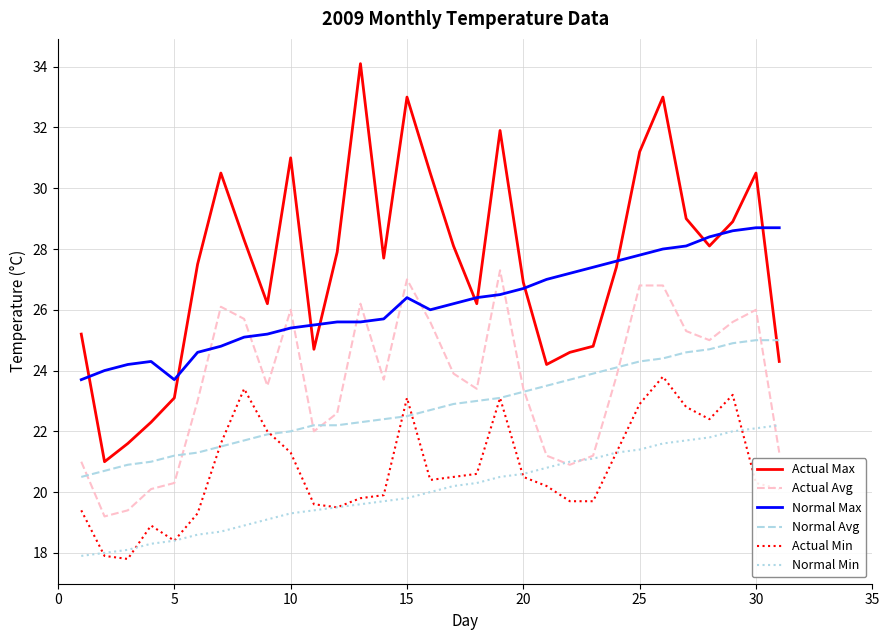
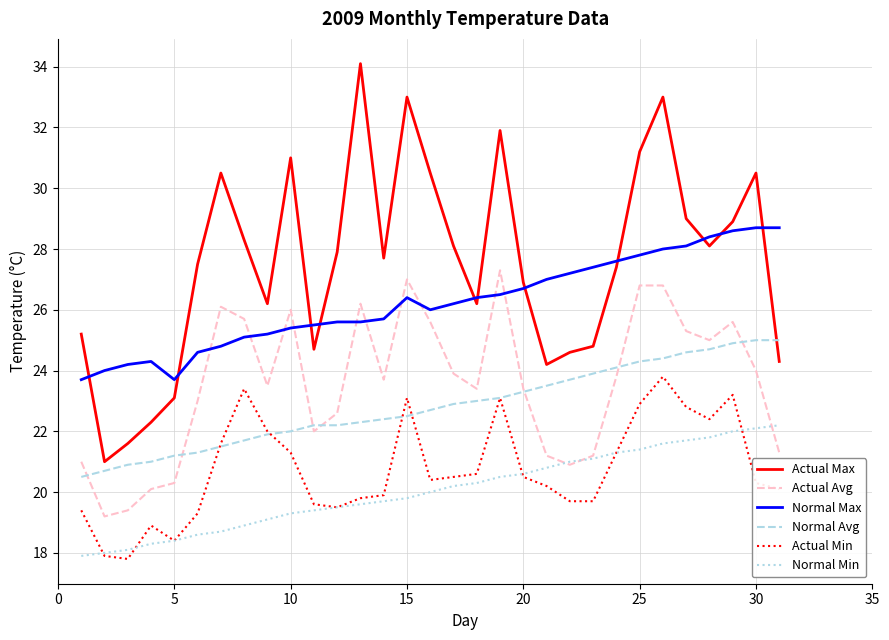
  {
    "Actual Avg": {
      "5": 20.3,
      "10": 26,
      "15": 27,
      "20": 23.4,
      "25": 26.8,
-     "30": 26
+     "30": 24
    },
    "Normal Max": {
      "5": 23.7,
      "10": 25.4,
      "15": 26.4,
      "20": 26.7,
      "25": 27.8,
      "30": 28.7
    }
  }
